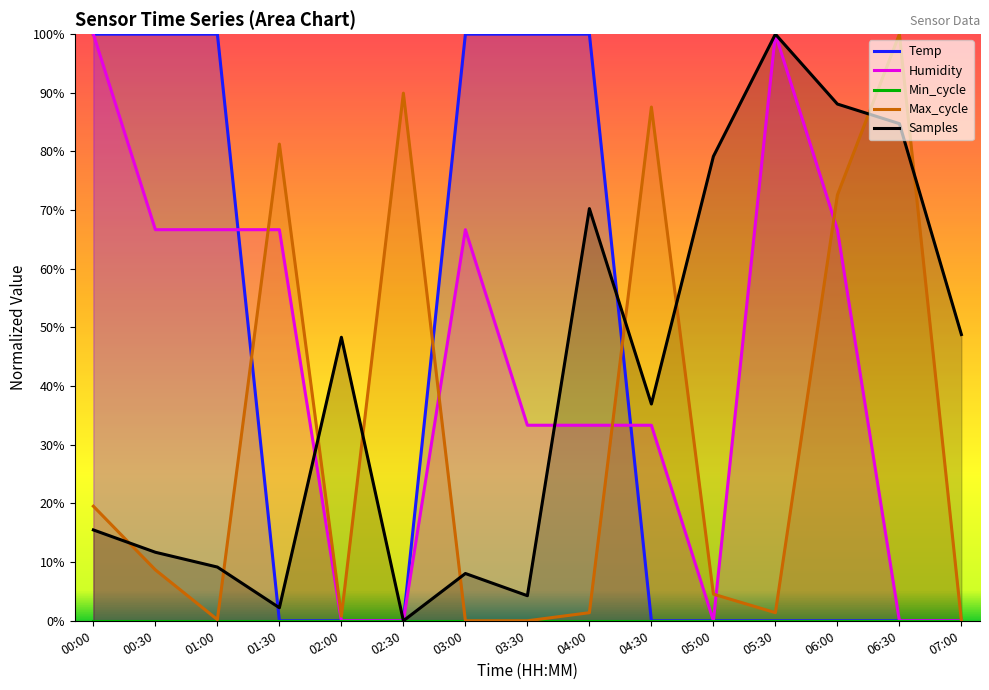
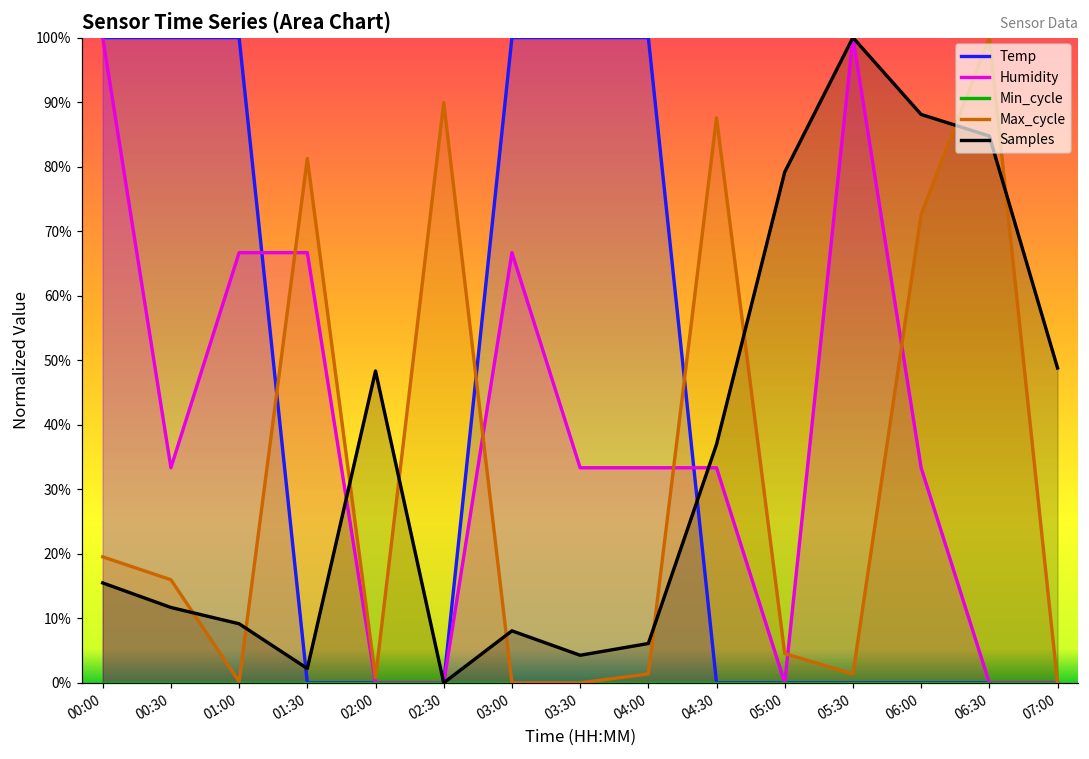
  {
    "Temp": {
      "00:30": "100%",
      "01:00": "100%",
      "03:00": "100%",
      "03:30": "100%",
      "04:00": "100%"
    },
    "Humidity": {
-     "00:30": "67%",
+     "00:30": "33%",
      "01:00": "67%",
      "01:30": "67%",
      "03:00": "67%",
      "03:30": "33%",
      "04:00": "33%",
      "04:30": "33%",
-     "06:00": "67%"
+     "06:00": "33%"
    },
    "Min_cycle": {
      "00:00": "0%",
      "00:30": "0%",
      "04:00": "0%"
    },
    "Max_cycle": {
      "00:00": "20%",
-     "00:30": "9%",
+     "00:30": "16%",
      "01:30": "81%",
      "02:00": "1%",
      "02:30": "90%",
      "04:00": "1%",
      "04:30": "88%",
      "05:00": "5%",
      "05:30": "1%",
      "06:00": "73%",
      "06:30": "100%"
    },
    "Samples": {
      "00:00": "15%",
      "00:30": "12%",
      "01:00": "9%",
      "01:30": "2%",
      "02:00": "48%",
      "03:00": "8%",
      "03:30": "4%",
-     "04:00": "70%",
+     "04:00": "6%",
      "04:30": "37%",
      "05:00": "79%",
      "06:00": "88%",
      "07:00": "49%"
    }
  }
